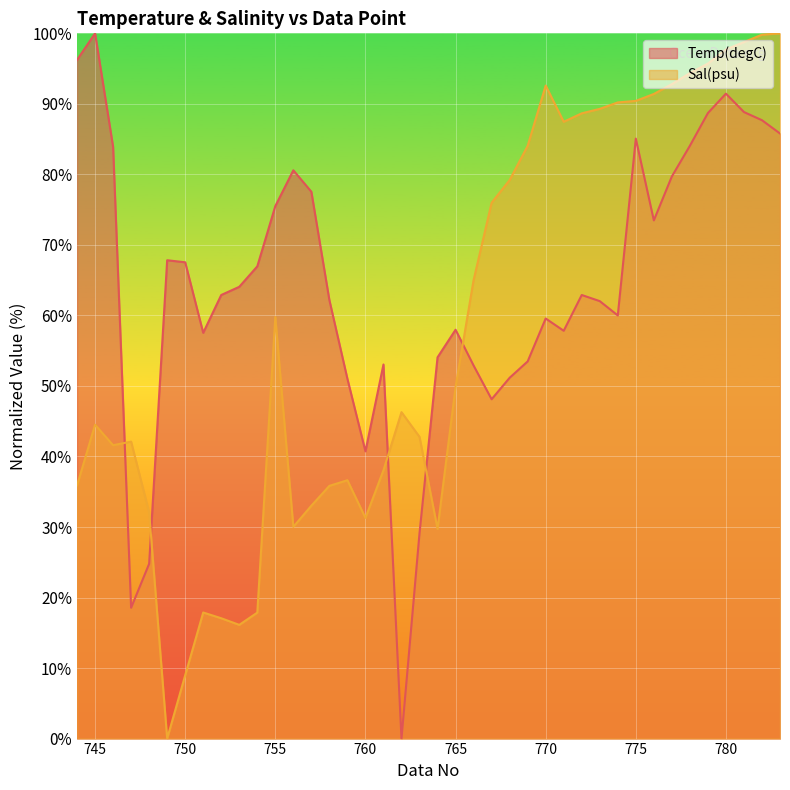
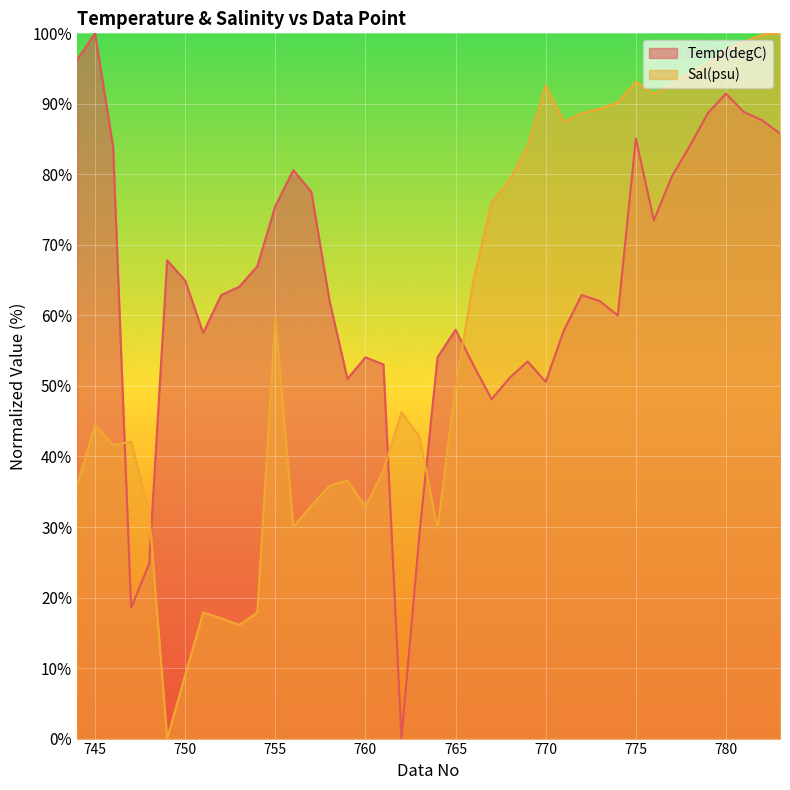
  {
    "Temp(degC)": {
      "745": "100%",
-     "750": "68%",
+     "750": "65%",
      "755": "76%",
-     "760": "41%",
+     "760": "54%",
      "765": "58%",
-     "770": "60%",
+     "770": "51%",
      "775": "85%",
      "780": "91%"
    },
    "Sal(psu)": {
      "745": "45%",
      "750": "9%",
      "755": "60%",
-     "760": "31%",
+     "760": "33%",
      "765": "50%",
      "770": "93%",
-     "775": "90%"
+     "775": "93%"
    }
  }
